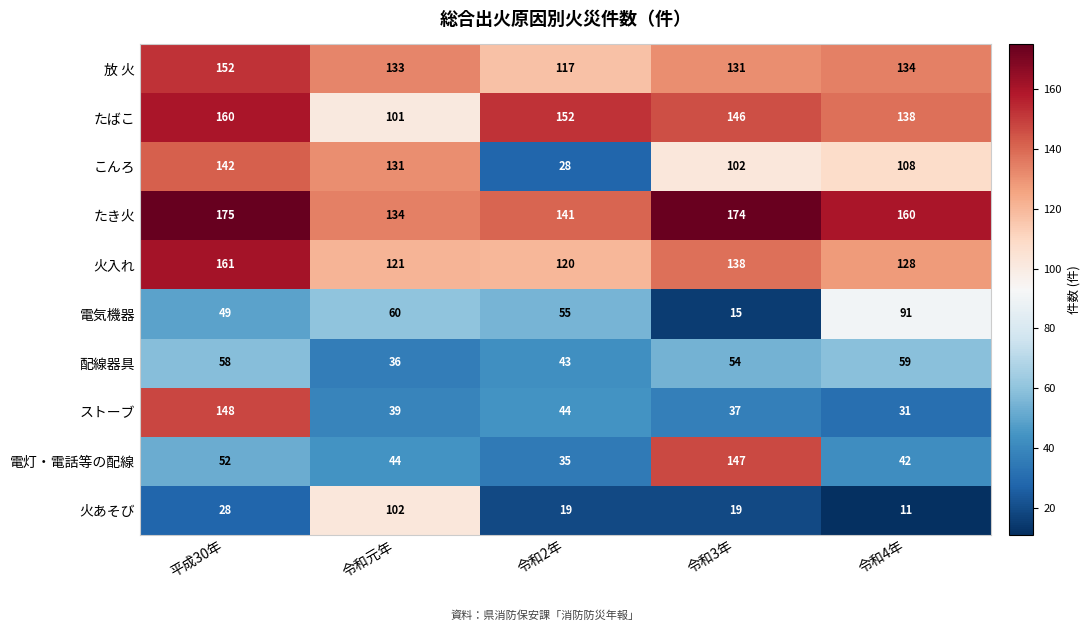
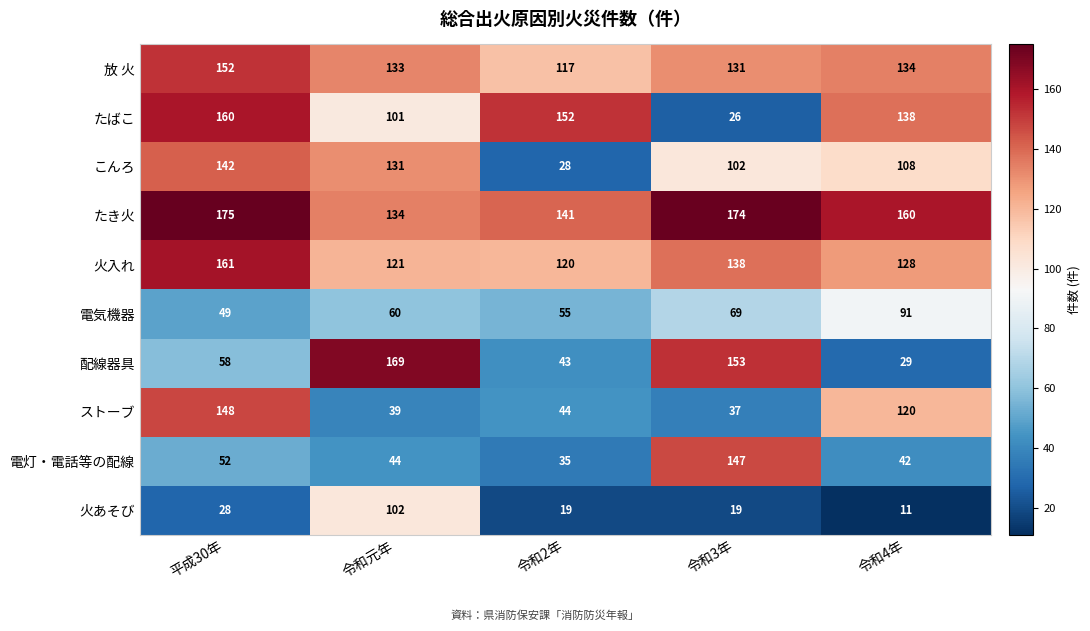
  {
    "放 火": {
      "平成30年": 152,
      "令和元年": 133,
      "令和2年": 117,
      "令和3年": 131,
      "令和4年": 134
    },
    "たばこ": {
      "平成30年": 160,
      "令和元年": 101,
      "令和2年": 152,
-     "令和3年": 146,
+     "令和3年": 26,
      "令和4年": 138
    },
    "こんろ": {
      "平成30年": 142,
      "令和元年": 131,
      "令和2年": 28,
      "令和3年": 102,
      "令和4年": 108
    },
    "たき火": {
      "平成30年": 175,
      "令和元年": 134,
      "令和2年": 141,
      "令和3年": 174,
      "令和4年": 160
    },
    "火入れ": {
      "平成30年": 161,
      "令和元年": 121,
      "令和2年": 120,
      "令和3年": 138,
      "令和4年": 128
    },
    "電気機器": {
      "平成30年": 49,
      "令和元年": 60,
      "令和2年": 55,
-     "令和3年": 15,
+     "令和3年": 69,
      "令和4年": 91
    },
    "配線器具": {
      "平成30年": 58,
-     "令和元年": 36,
+     "令和元年": 169,
      "令和2年": 43,
-     "令和3年": 54,
-     "令和4年": 59
+     "令和3年": 153,
+     "令和4年": 29
    },
    "ストーブ": {
      "平成30年": 148,
      "令和元年": 39,
      "令和2年": 44,
      "令和3年": 37,
-     "令和4年": 31
+     "令和4年": 120
    },
    "電灯・電話等の配線": {
      "平成30年": 52,
      "令和元年": 44,
      "令和2年": 35,
      "令和3年": 147,
      "令和4年": 42
    },
    "火あそび": {
      "平成30年": 28,
      "令和元年": 102,
      "令和2年": 19,
      "令和3年": 19,
      "令和4年": 11
    }
  }
